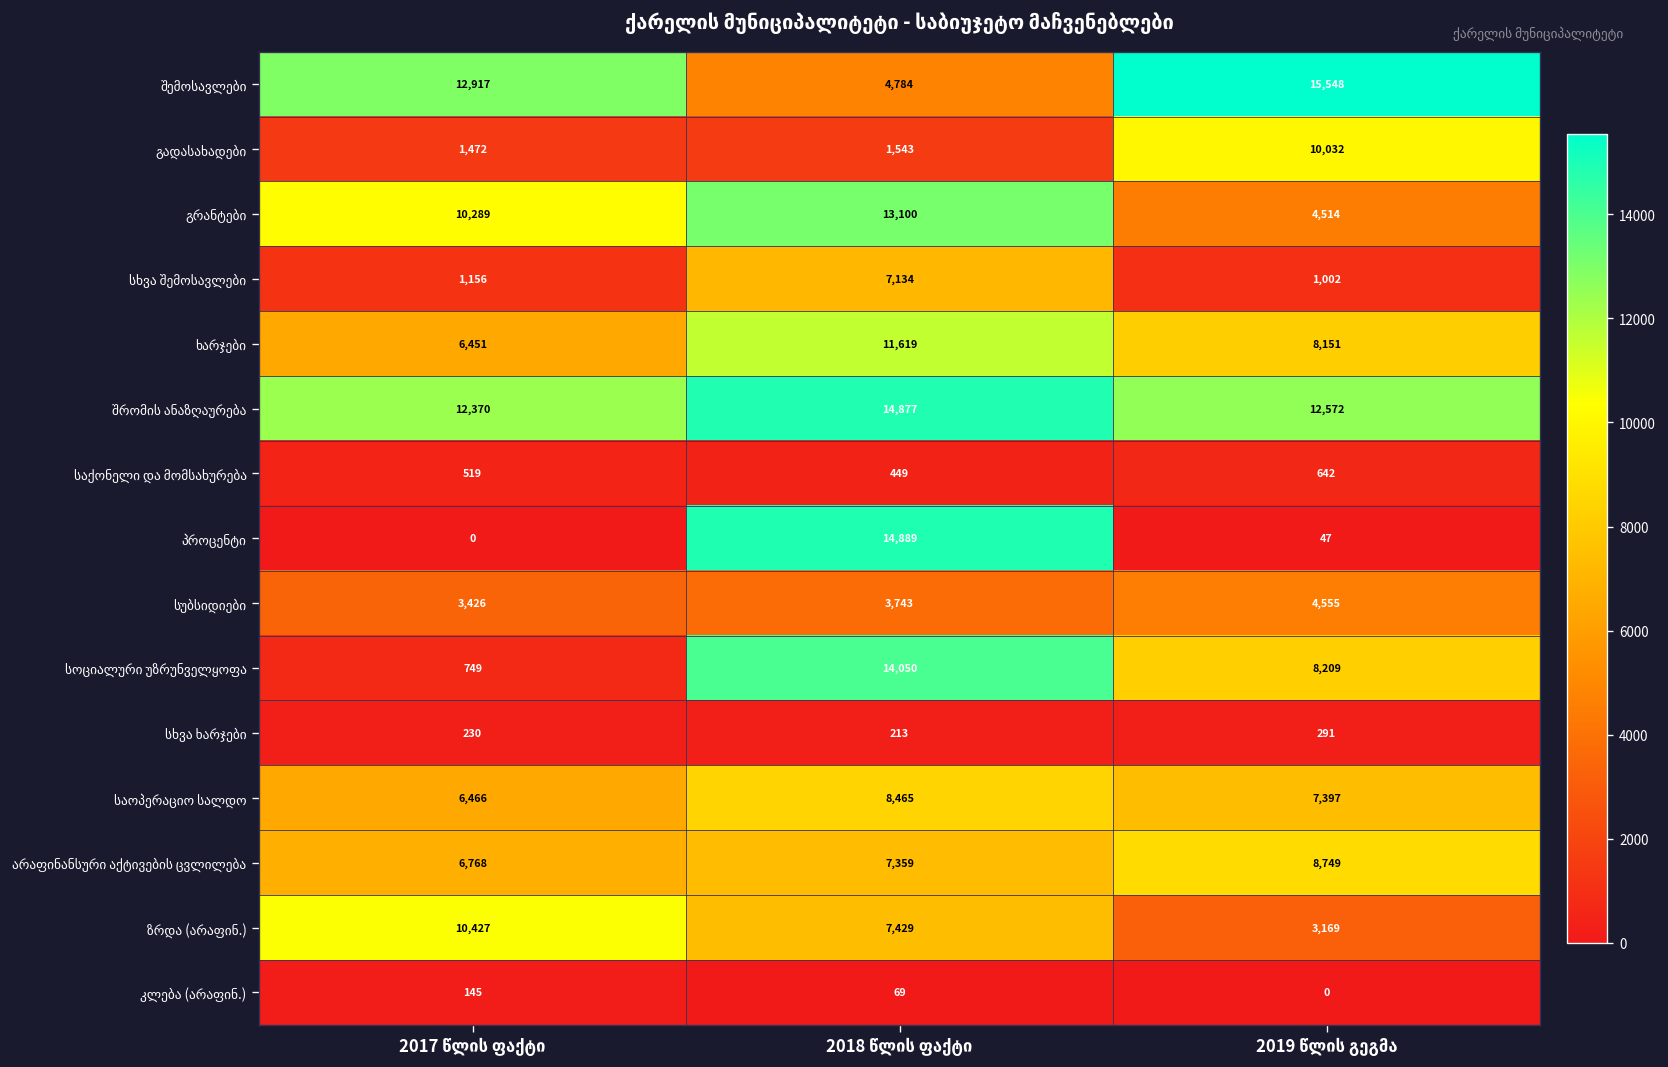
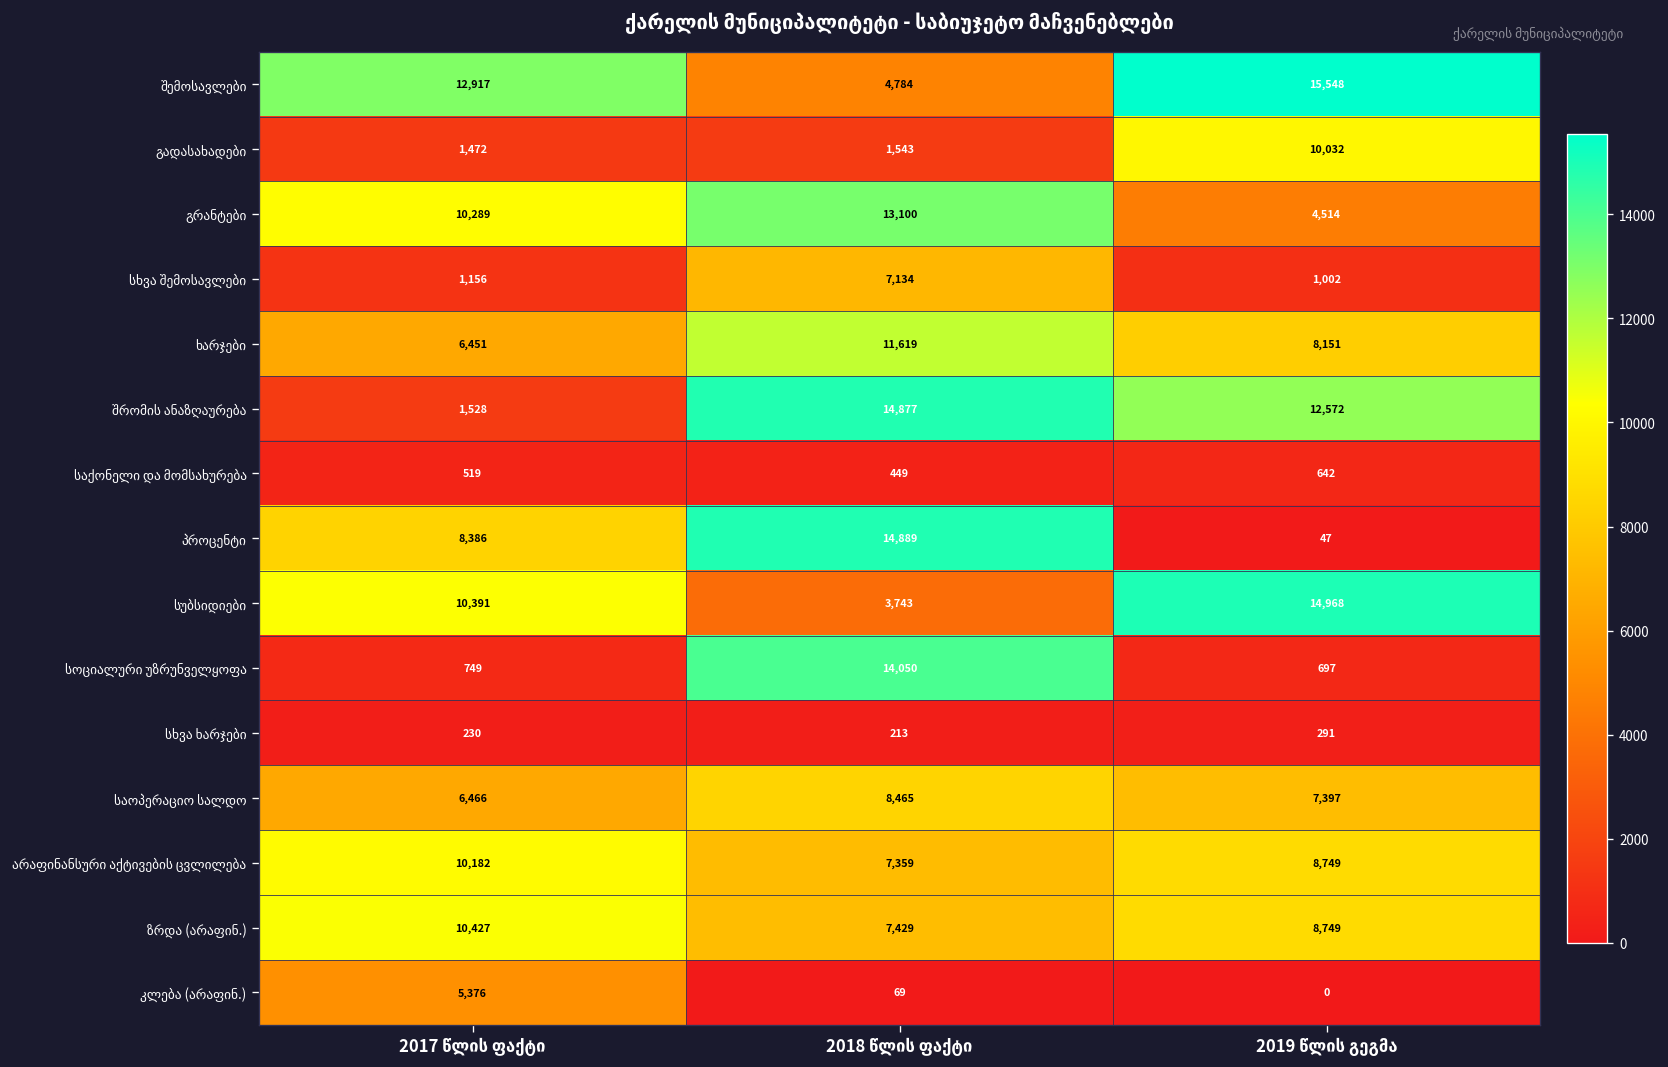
  {
    "შემოსავლები": {
      "2017 წლის ფაქტი": "12,917",
      "2018 წლის ფაქტი": "4,784",
      "2019 წლის გეგმა": "15,548"
    },
    "გადასახადები": {
      "2017 წლის ფაქტი": "1,472",
      "2018 წლის ფაქტი": "1,543",
      "2019 წლის გეგმა": "10,032"
    },
    "გრანტები": {
      "2017 წლის ფაქტი": "10,289",
      "2018 წლის ფაქტი": "13,100",
      "2019 წლის გეგმა": "4,514"
    },
    "სხვა შემოსავლები": {
      "2017 წლის ფაქტი": "1,156",
      "2018 წლის ფაქტი": "7,134",
      "2019 წლის გეგმა": "1,002"
    },
    "ხარჯები": {
      "2017 წლის ფაქტი": "6,451",
      "2018 წლის ფაქტი": "11,619",
      "2019 წლის გეგმა": "8,151"
    },
    "შრომის ანაზღაურება": {
-     "2017 წლის ფაქტი": "12,370",
+     "2017 წლის ფაქტი": "1,528",
      "2018 წლის ფაქტი": "14,877",
      "2019 წლის გეგმა": "12,572"
    },
    "საქონელი და მომსახურება": {
      "2017 წლის ფაქტი": "519",
      "2018 წლის ფაქტი": "449",
      "2019 წლის გეგმა": "642"
    },
    "პროცენტი": {
-     "2017 წლის ფაქტი": "0",
+     "2017 წლის ფაქტი": "8,386",
      "2018 წლის ფაქტი": "14,889",
      "2019 წლის გეგმა": "47"
    },
    "სუბსიდიები": {
-     "2017 წლის ფაქტი": "3,426",
+     "2017 წლის ფაქტი": "10,391",
      "2018 წლის ფაქტი": "3,743",
-     "2019 წლის გეგმა": "4,555"
+     "2019 წლის გეგმა": "14,968"
    },
    "სოციალური უზრუნველყოფა": {
      "2017 წლის ფაქტი": "749",
      "2018 წლის ფაქტი": "14,050",
-     "2019 წლის გეგმა": "8,209"
+     "2019 წლის გეგმა": "697"
    },
    "სხვა ხარჯები": {
      "2017 წლის ფაქტი": "230",
      "2018 წლის ფაქტი": "213",
      "2019 წლის გეგმა": "291"
    },
    "საოპერაციო სალდო": {
      "2017 წლის ფაქტი": "6,466",
      "2018 წლის ფაქტი": "8,465",
      "2019 წლის გეგმა": "7,397"
    },
    "არაფინანსური აქტივების ცვლილება": {
-     "2017 წლის ფაქტი": "6,768",
+     "2017 წლის ფაქტი": "10,182",
      "2018 წლის ფაქტი": "7,359",
      "2019 წლის გეგმა": "8,749"
    },
    "ზრდა (არაფინ.)": {
      "2017 წლის ფაქტი": "10,427",
      "2018 წლის ფაქტი": "7,429",
-     "2019 წლის გეგმა": "3,169"
+     "2019 წლის გეგმა": "8,749"
    },
    "კლება (არაფინ.)": {
-     "2017 წლის ფაქტი": "145",
+     "2017 წლის ფაქტი": "5,376",
      "2018 წლის ფაქტი": "69",
      "2019 წლის გეგმა": "0"
    }
  }
